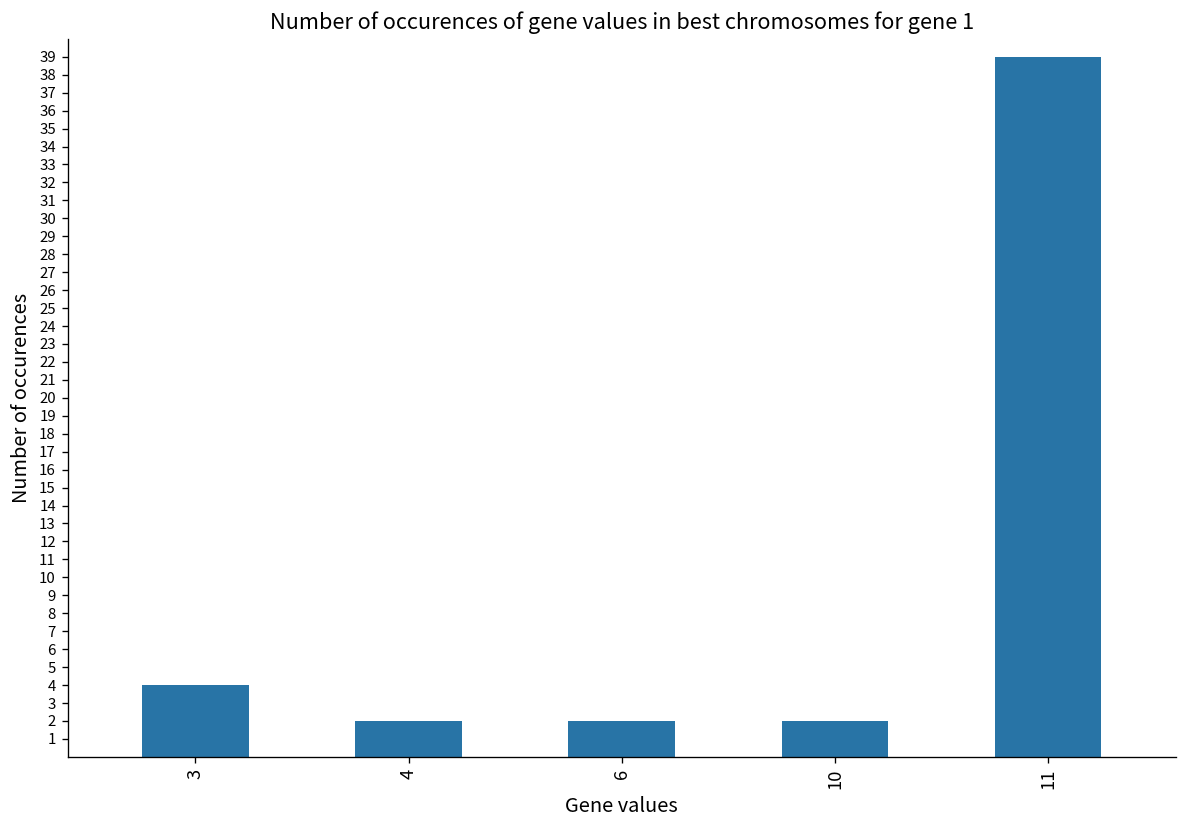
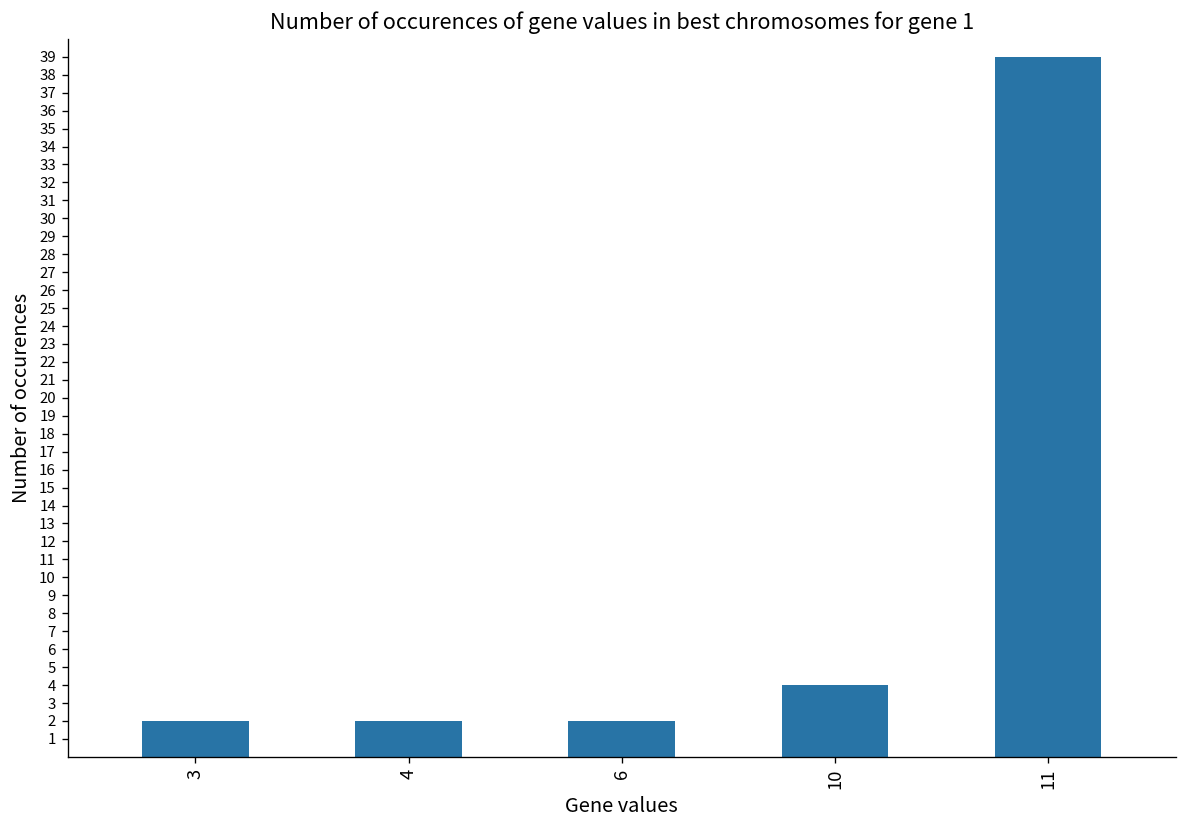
  {
-   "3": 4,
+   "3": 2,
    "4": 2,
    "6": 2,
-   "10": 2,
+   "10": 4,
    "11": 39
  }
